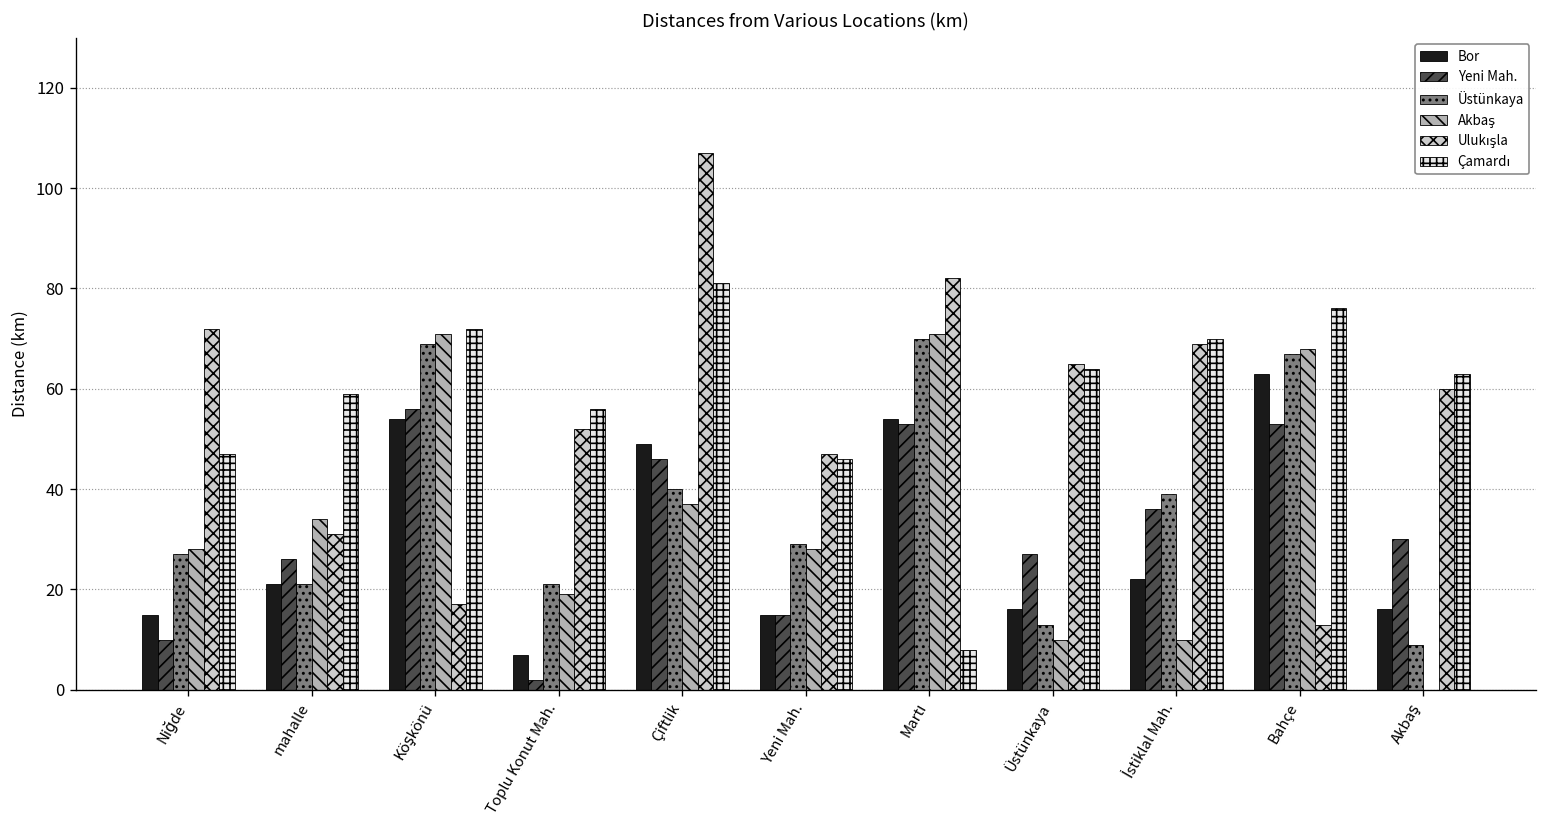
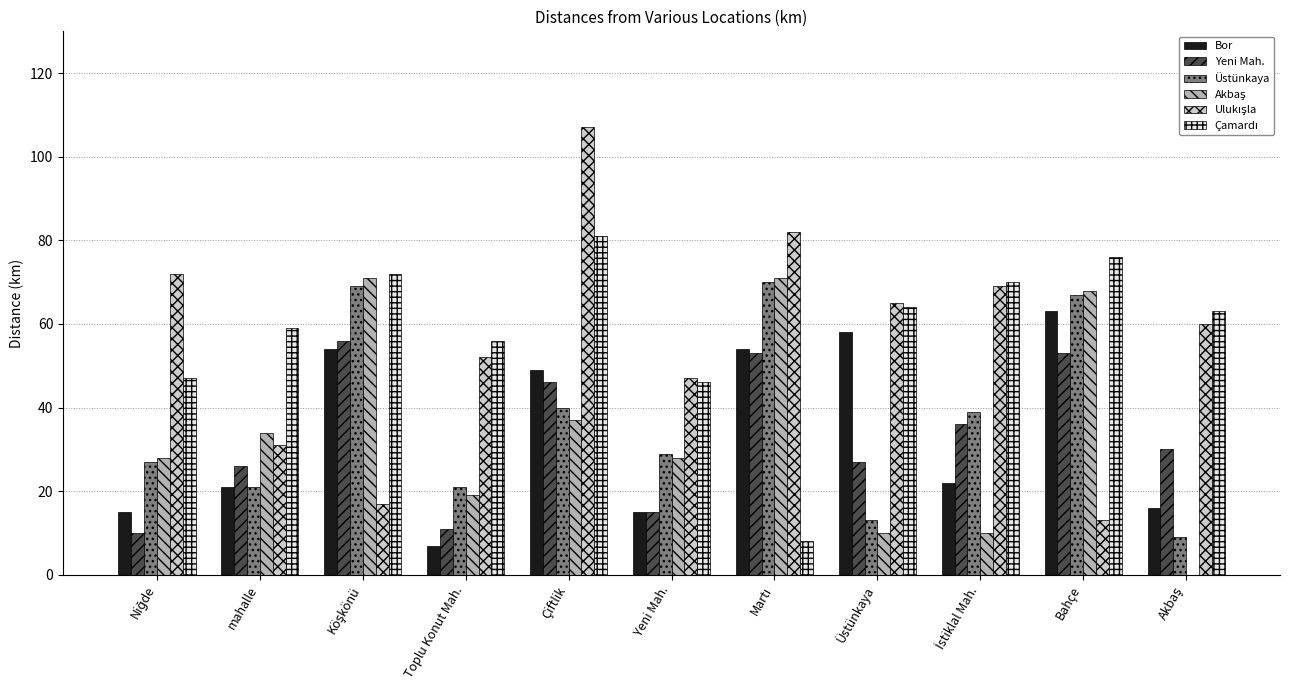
  {
    "Bor": {
      "Niğde": 15,
      "mahalle": 21,
      "Köşkönü": 54,
      "Toplu Konut Mah.": 7,
      "Çiftlik": 49,
      "Yeni Mah.": 15,
      "Martı": 54,
-     "Üstünkaya": 16,
+     "Üstünkaya": 58,
      "İstiklal Mah.": 22,
      "Bahçe": 63,
      "Akbaş": 16
    },
    "Yeni Mah.": {
      "Niğde": 10,
      "mahalle": 26,
      "Köşkönü": 56,
-     "Toplu Konut Mah.": 2,
+     "Toplu Konut Mah.": 11,
      "Çiftlik": 46,
      "Yeni Mah.": 15,
      "Martı": 53,
      "Üstünkaya": 27,
      "İstiklal Mah.": 36,
      "Bahçe": 53,
      "Akbaş": 30
    },
    "Üstünkaya": {
      "Niğde": 27,
      "mahalle": 21,
      "Köşkönü": 69,
      "Toplu Konut Mah.": 21,
      "Çiftlik": 40,
      "Yeni Mah.": 29,
      "Martı": 70,
      "Üstünkaya": 13,
      "İstiklal Mah.": 39,
      "Bahçe": 67,
      "Akbaş": 9
    }
  }
